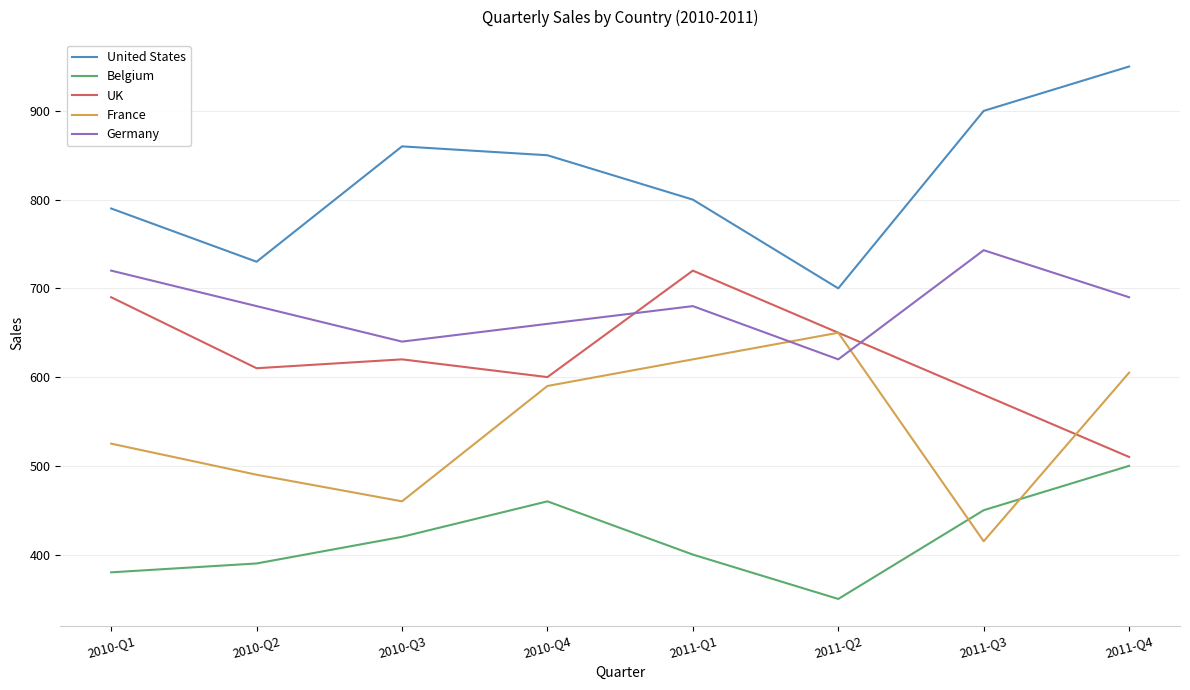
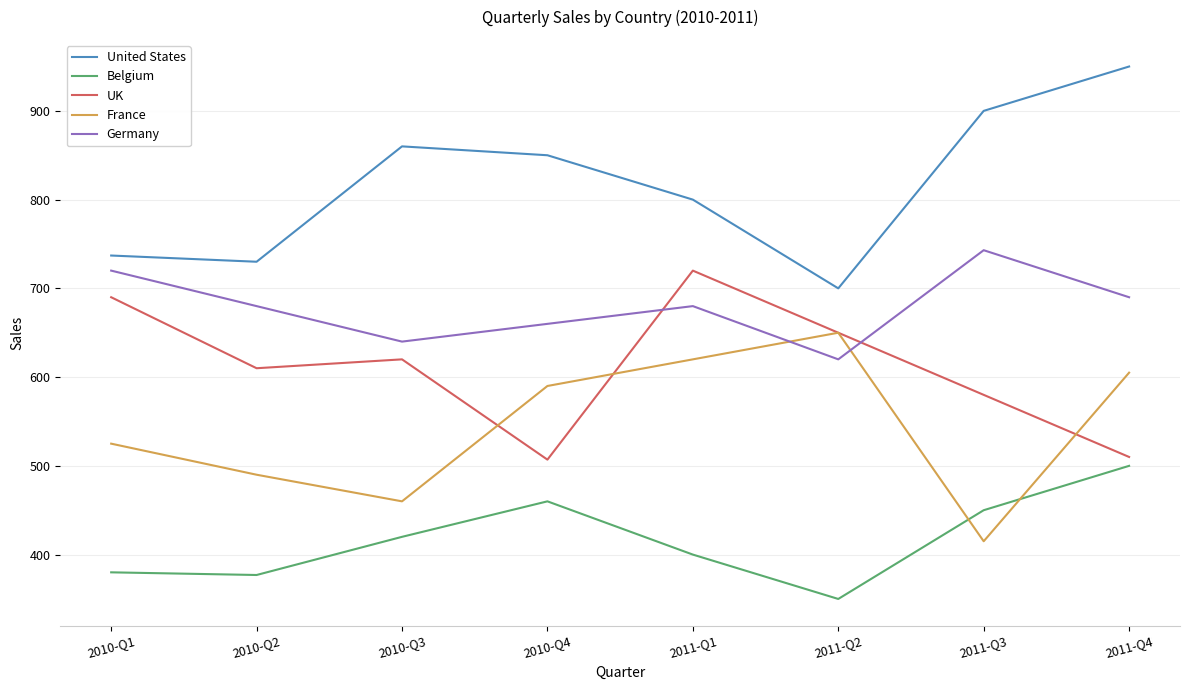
  {
    "United States": {
-     "2010-Q1": 790,
+     "2010-Q1": 740,
      "2010-Q2": 730,
      "2010-Q3": 860,
      "2010-Q4": 850,
      "2011-Q1": 800,
      "2011-Q2": 700,
      "2011-Q3": 900,
      "2011-Q4": 950
    },
    "Belgium": {
      "2010-Q1": 380,
-     "2010-Q2": 390,
+     "2010-Q2": 380,
      "2010-Q3": 420,
      "2010-Q4": 460,
      "2011-Q1": 400,
      "2011-Q2": 350,
      "2011-Q3": 450,
      "2011-Q4": 500
    },
    "UK": {
      "2010-Q1": 690,
      "2010-Q2": 610,
      "2010-Q3": 620,
-     "2010-Q4": 600,
+     "2010-Q4": 510,
      "2011-Q1": 720,
      "2011-Q3": 580,
      "2011-Q4": 510
    },
    "France": {
      "2010-Q1": 530,
      "2010-Q2": 490,
      "2010-Q3": 460,
      "2010-Q4": 590,
      "2011-Q1": 620,
      "2011-Q3": 420,
      "2011-Q4": 610
    },
    "Germany": {
      "2010-Q1": 720,
      "2010-Q2": 680,
      "2010-Q3": 640,
      "2010-Q4": 660,
      "2011-Q1": 680,
      "2011-Q2": 620,
      "2011-Q3": 740,
      "2011-Q4": 690
    }
  }
